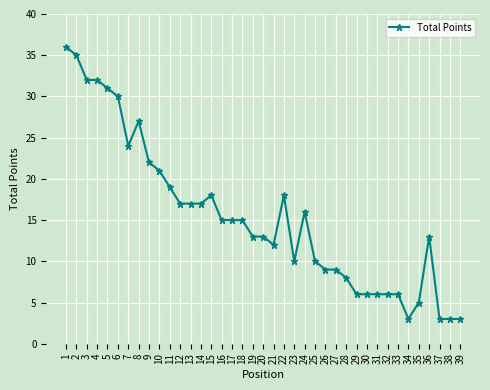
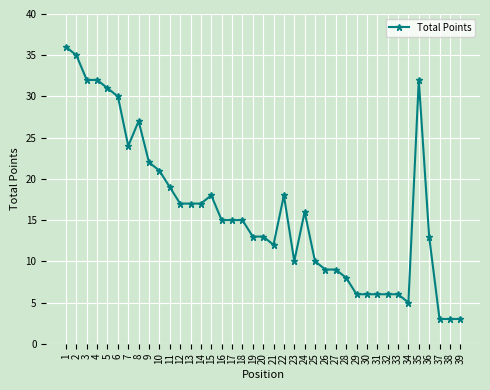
  {
    "1": 36,
    "2": 35,
    "3": 32,
    "4": 32,
    "5": 31,
    "6": 30,
    "7": 24,
    "8": 27,
    "9": 22,
    "10": 21,
    "11": 19,
    "12": 17,
    "13": 17,
    "14": 17,
    "15": 18,
    "16": 15,
    "17": 15,
    "18": 15,
    "19": 13,
    "20": 13,
    "21": 12,
    "22": 18,
    "23": 10,
    "24": 16,
    "25": 10,
    "26": 9,
    "27": 9,
    "28": 8,
    "29": 6,
    "30": 6,
    "31": 6,
    "32": 6,
    "33": 6,
-   "34": 3,
-   "35": 5,
+   "34": 5,
+   "35": 32,
    "36": 13,
    "37": 3,
    "38": 3,
    "39": 3
  }
